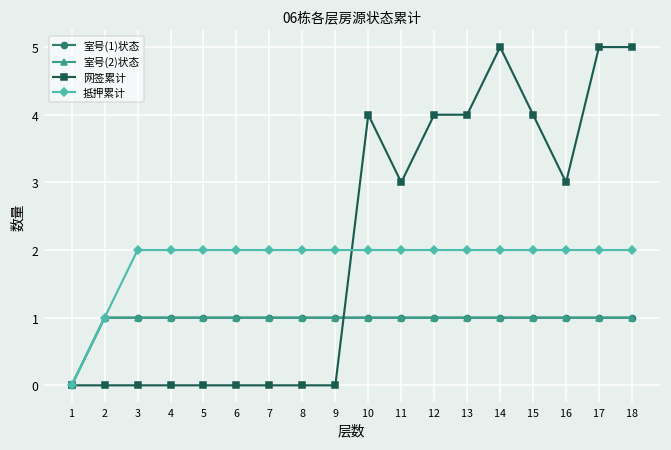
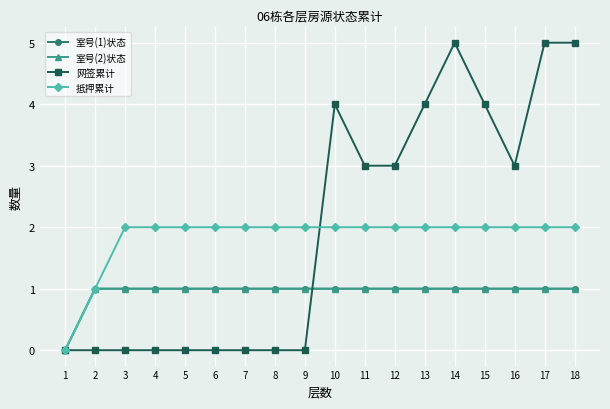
  {
    "网签累计": {
      "2": 0,
      "3": 0,
      "4": 0,
      "5": 0,
      "6": 0,
      "7": 0,
      "8": 0,
      "9": 0,
      "10": 4,
      "11": 3,
-     "12": 4,
+     "12": 3,
      "13": 4,
      "14": 5,
      "15": 4,
      "16": 3,
      "17": 5,
      "18": 5
    }
  }
